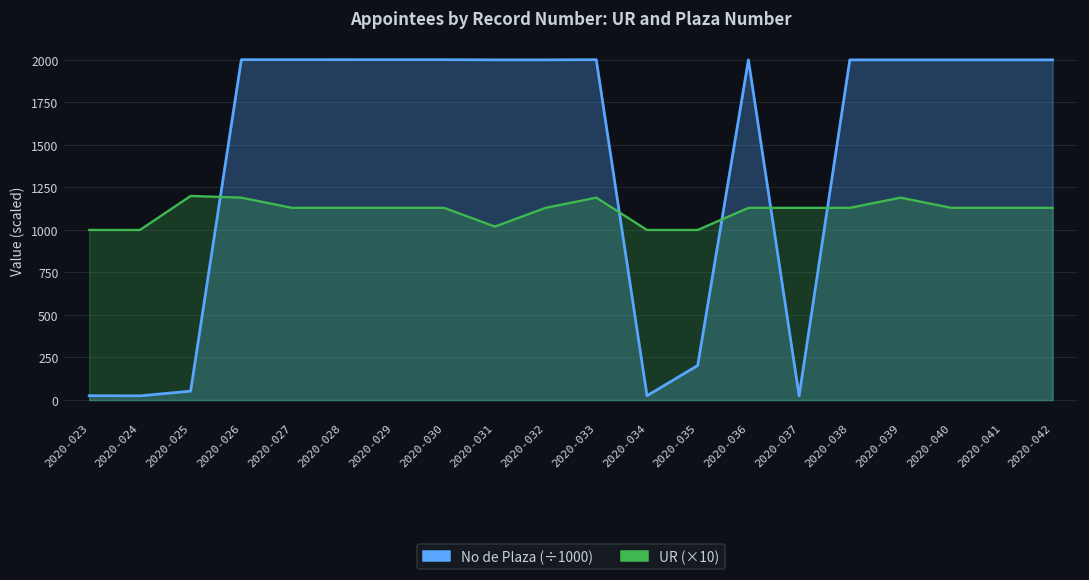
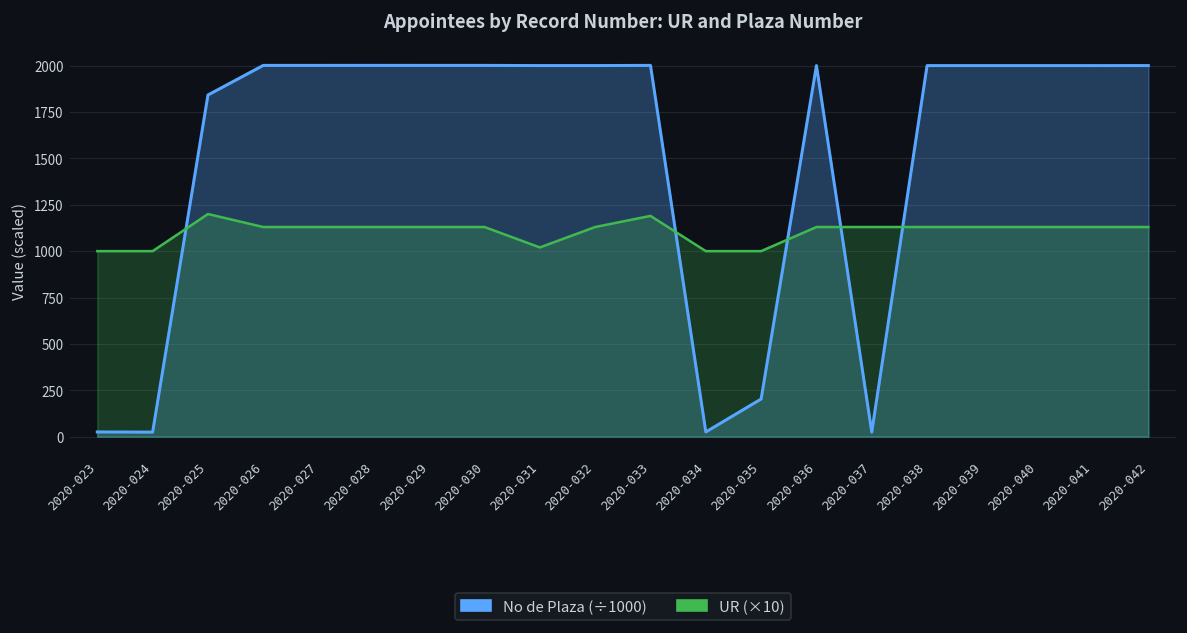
  {
    "No de Plaza (÷1000)": {
      "2020-023": 30,
      "2020-024": 20,
-     "2020-025": 50,
+     "2020-025": 1840,
      "2020-026": 2000,
      "2020-027": 2000,
      "2020-028": 2000,
      "2020-029": 2000,
      "2020-030": 2000,
      "2020-031": 2000,
      "2020-032": 2000,
      "2020-033": 2000,
      "2020-034": 30,
      "2020-035": 200,
      "2020-036": 2000,
      "2020-037": 20,
      "2020-038": 2000,
      "2020-039": 2000,
      "2020-040": 2000,
      "2020-041": 2000,
      "2020-042": 2000
    },
    "UR (×10)": {
      "2020-023": 1000,
      "2020-024": 1000,
      "2020-025": 1200,
-     "2020-026": 1190,
+     "2020-026": 1130,
      "2020-027": 1130,
      "2020-028": 1130,
      "2020-029": 1130,
      "2020-030": 1130,
      "2020-031": 1020,
      "2020-032": 1130,
      "2020-033": 1190,
      "2020-034": 1000,
      "2020-035": 1000,
      "2020-036": 1130,
      "2020-037": 1130,
      "2020-038": 1130,
-     "2020-039": 1190,
+     "2020-039": 1130,
      "2020-040": 1130,
      "2020-041": 1130,
      "2020-042": 1130
    }
  }
